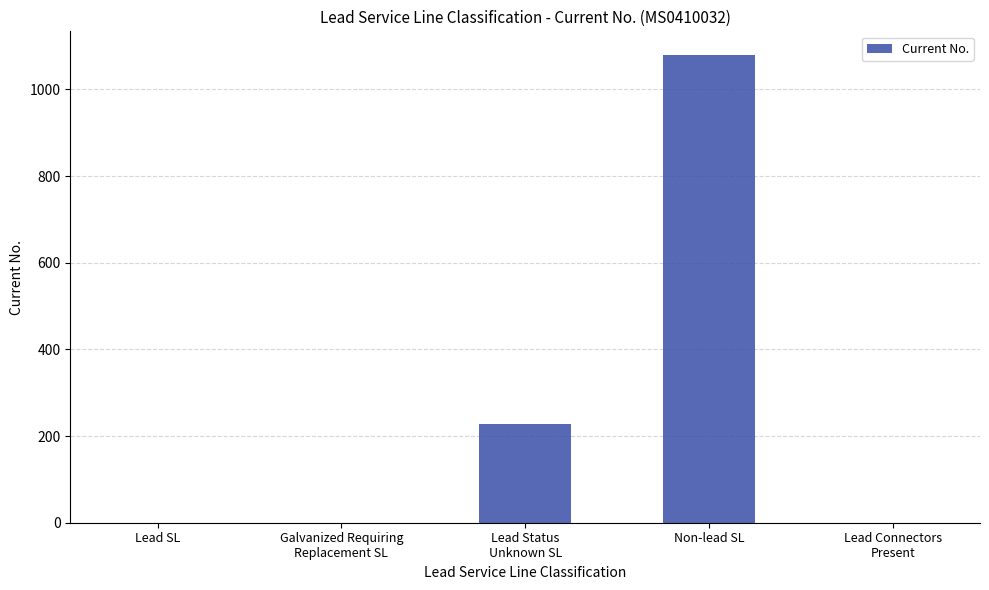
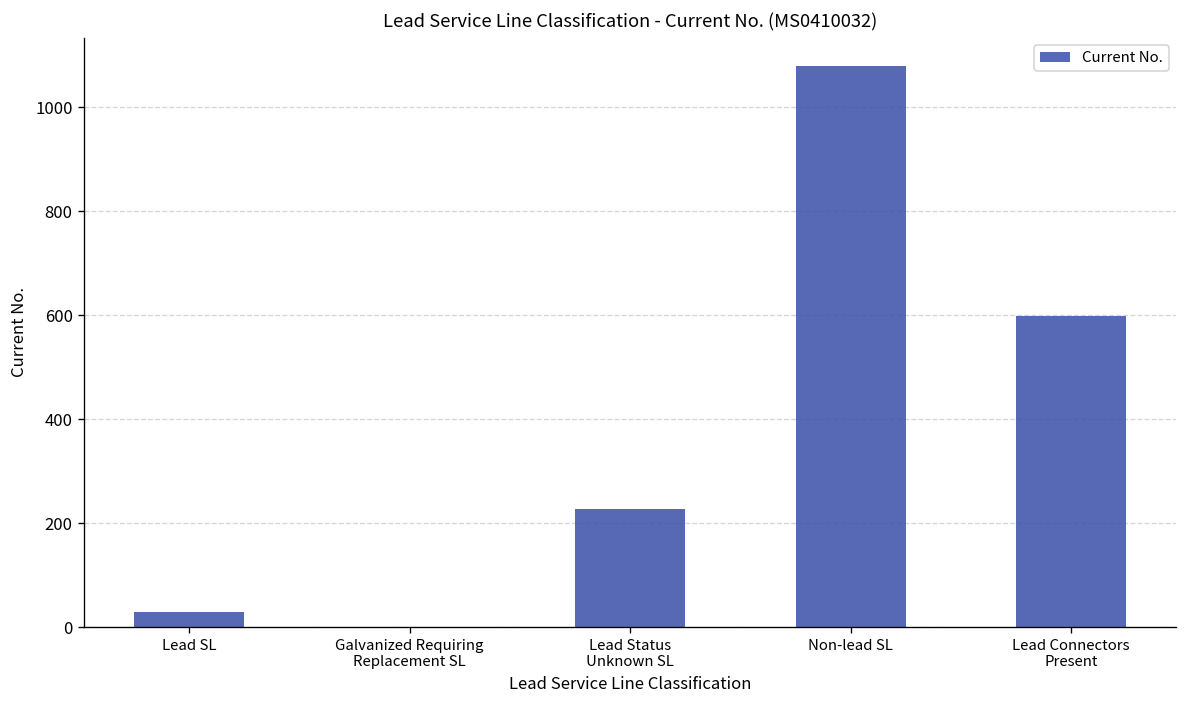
  {
-   "Lead SL": 0,
+   "Lead SL": 30,
    "Galvanized Requiring Replacement SL": 0,
    "Lead Status Unknown SL": 230,
    "Non-lead SL": 1080,
-   "Lead Connectors Present": 0
+   "Lead Connectors Present": 600
  }
